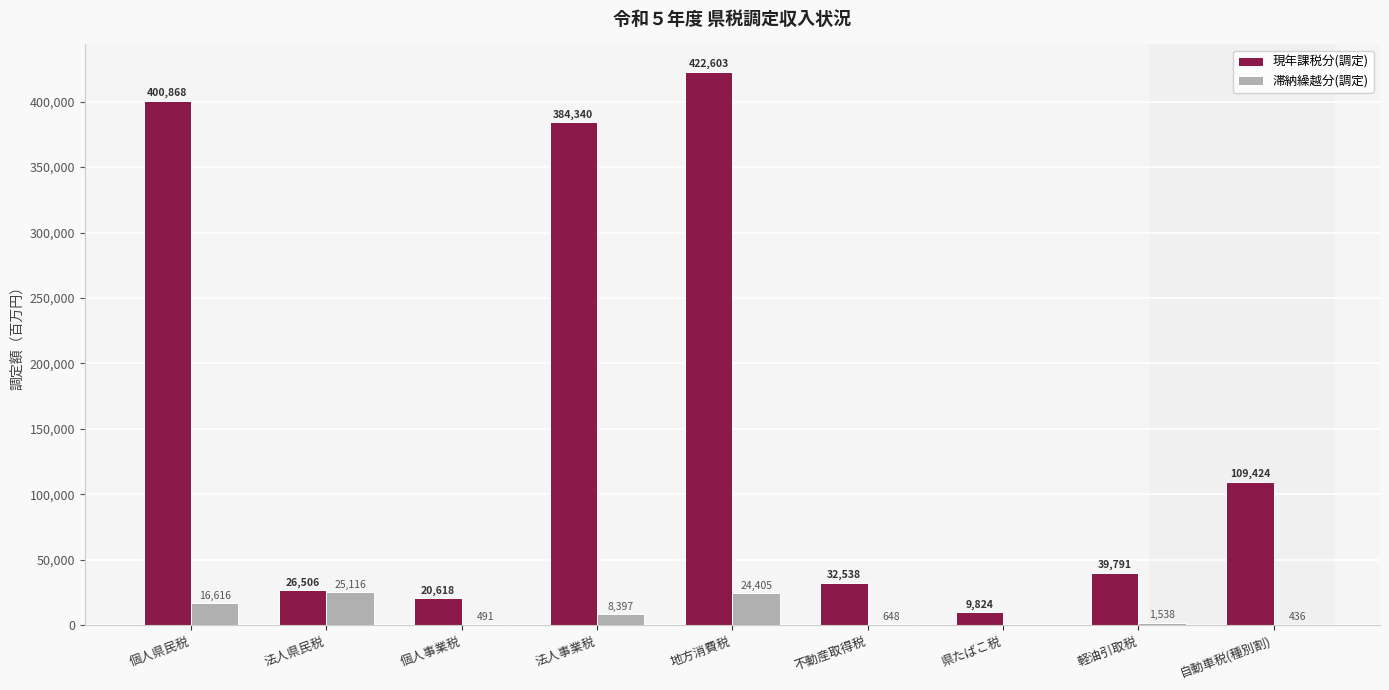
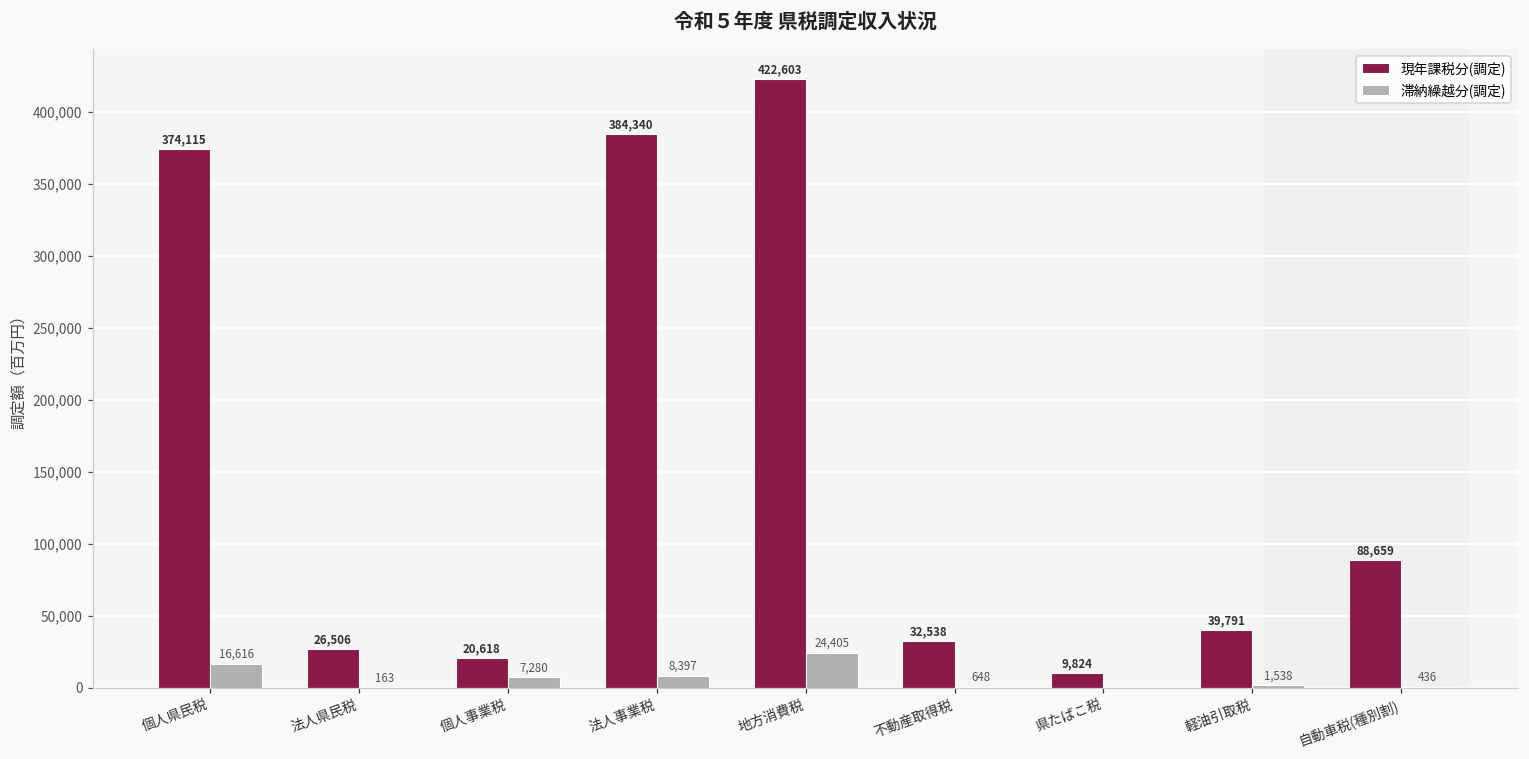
  {
    "現年課税分(調定)": {
-     "個人県民税": "400,868",
+     "個人県民税": "374,115",
      "法人県民税": "26,506",
      "個人事業税": "20,618",
      "法人事業税": "384,340",
      "地方消費税": "422,603",
      "不動産取得税": "32,538",
      "県たばこ税": "9,824",
      "軽油引取税": "39,791",
-     "自動車税(種別割)": "109,424"
+     "自動車税(種別割)": "88,659"
    },
    "滞納繰越分(調定)": {
      "個人県民税": "16,616",
-     "法人県民税": "25,116",
-     "個人事業税": "491",
+     "法人県民税": "163",
+     "個人事業税": "7,280",
      "法人事業税": "8,397",
      "地方消費税": "24,405",
      "不動産取得税": "648",
      "軽油引取税": "1,538",
      "自動車税(種別割)": "436"
    }
  }
